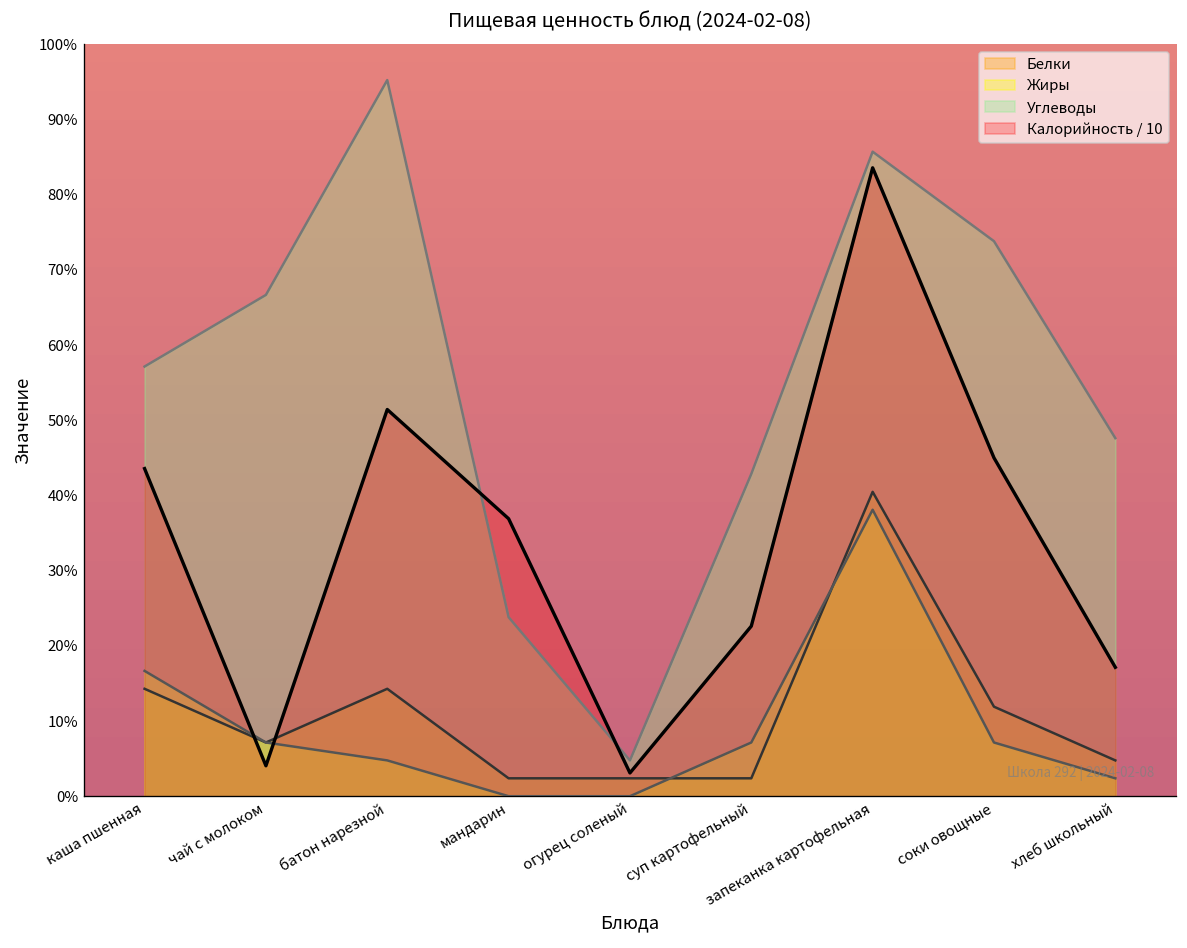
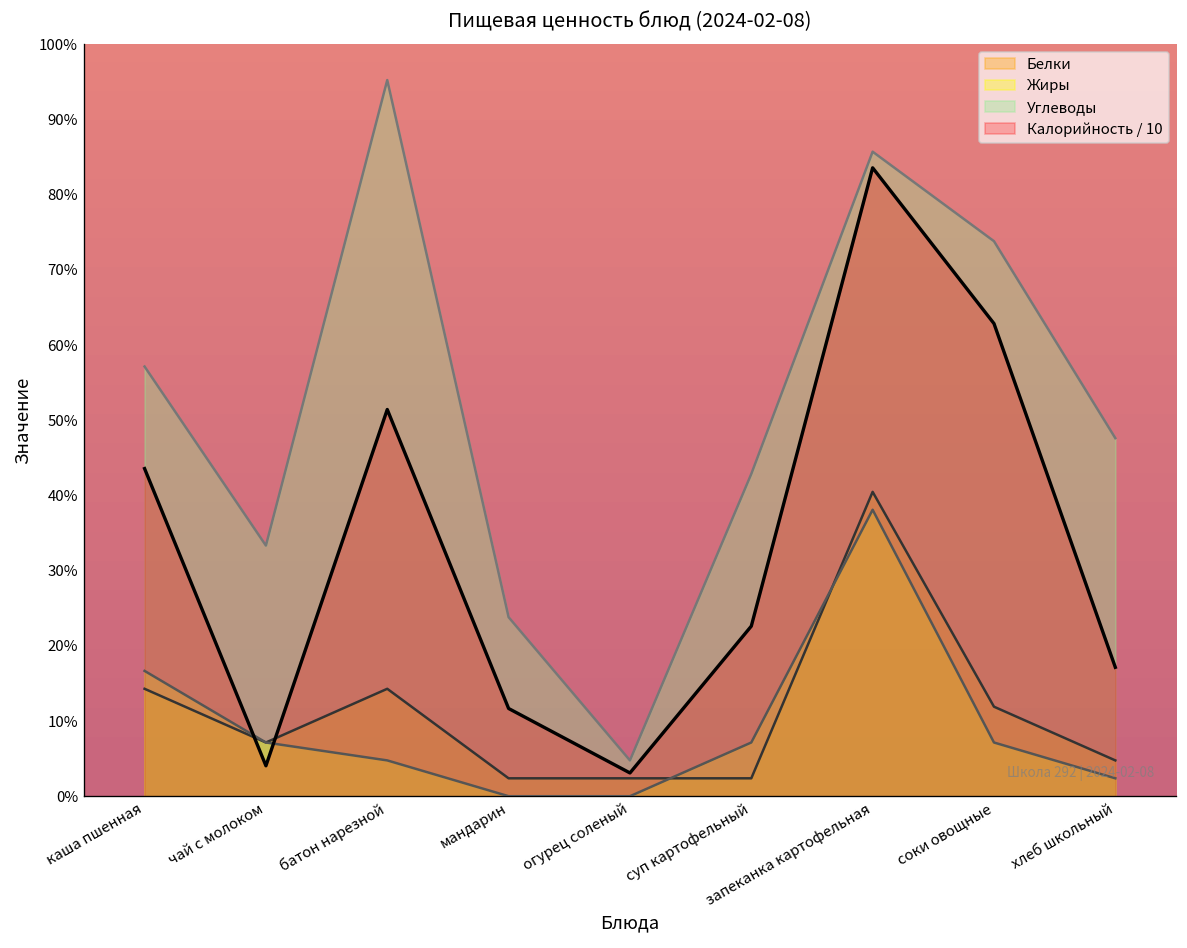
  {
    "Углеводы": {
      "каша пшенная": "57%",
-     "чай с молоком": "67%",
+     "чай с молоком": "33%",
      "батон нарезной": "95%",
      "мандарин": "24%",
      "огурец соленый": "5%",
      "суп картофельный": "43%",
      "запеканка картофельная": "86%",
      "соки овощные": "74%",
      "хлеб школьный": "48%"
    },
    "Калорийность / 10": {
      "каша пшенная": "44%",
      "чай с молоком": "4%",
      "батон нарезной": "51%",
-     "мандарин": "37%",
+     "мандарин": "12%",
      "огурец соленый": "3%",
      "суп картофельный": "23%",
      "запеканка картофельная": "84%",
-     "соки овощные": "45%",
+     "соки овощные": "63%",
      "хлеб школьный": "17%"
    }
  }
